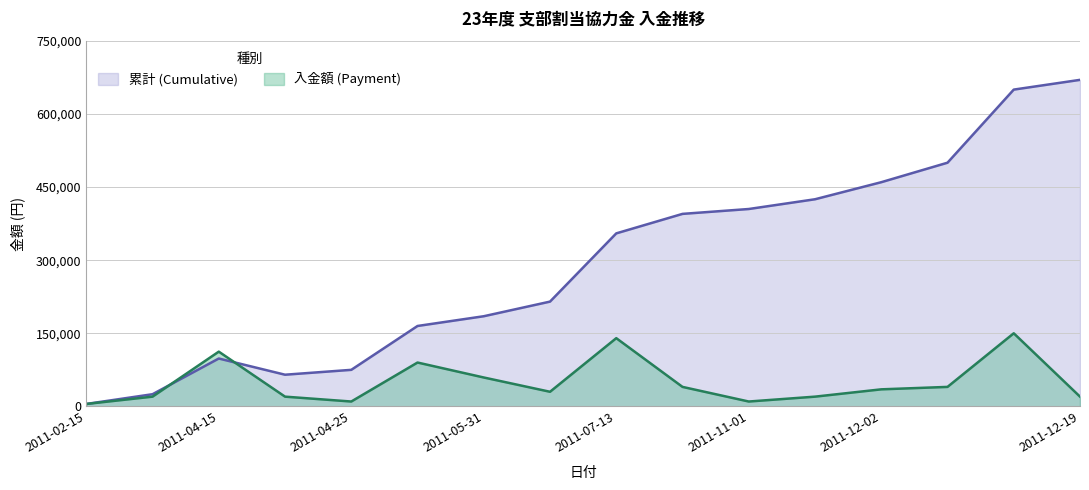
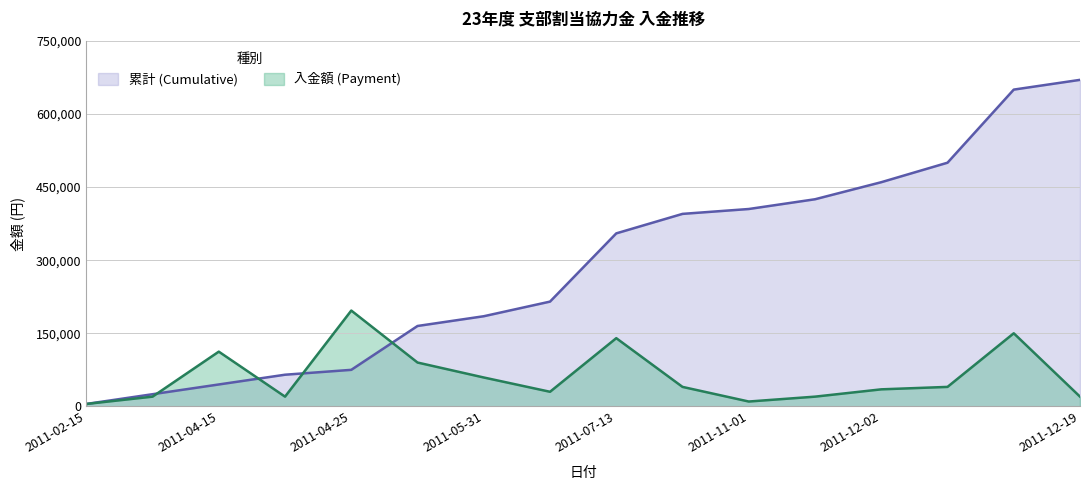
  {
    "累計 (Cumulative)": {
-     "2011-04-15": "100,000",
+     "2011-04-15": "50,000",
      "2011-04-25": "80,000",
      "2011-05-31": "190,000",
      "2011-07-13": "360,000",
      "2011-11-01": "410,000"
    },
    "入金額 (Payment)": {
      "2011-04-15": "110,000",
-     "2011-04-25": "10,000",
+     "2011-04-25": "200,000",
      "2011-05-31": "60,000",
      "2011-07-13": "140,000",
      "2011-11-01": "10,000"
    }
  }
